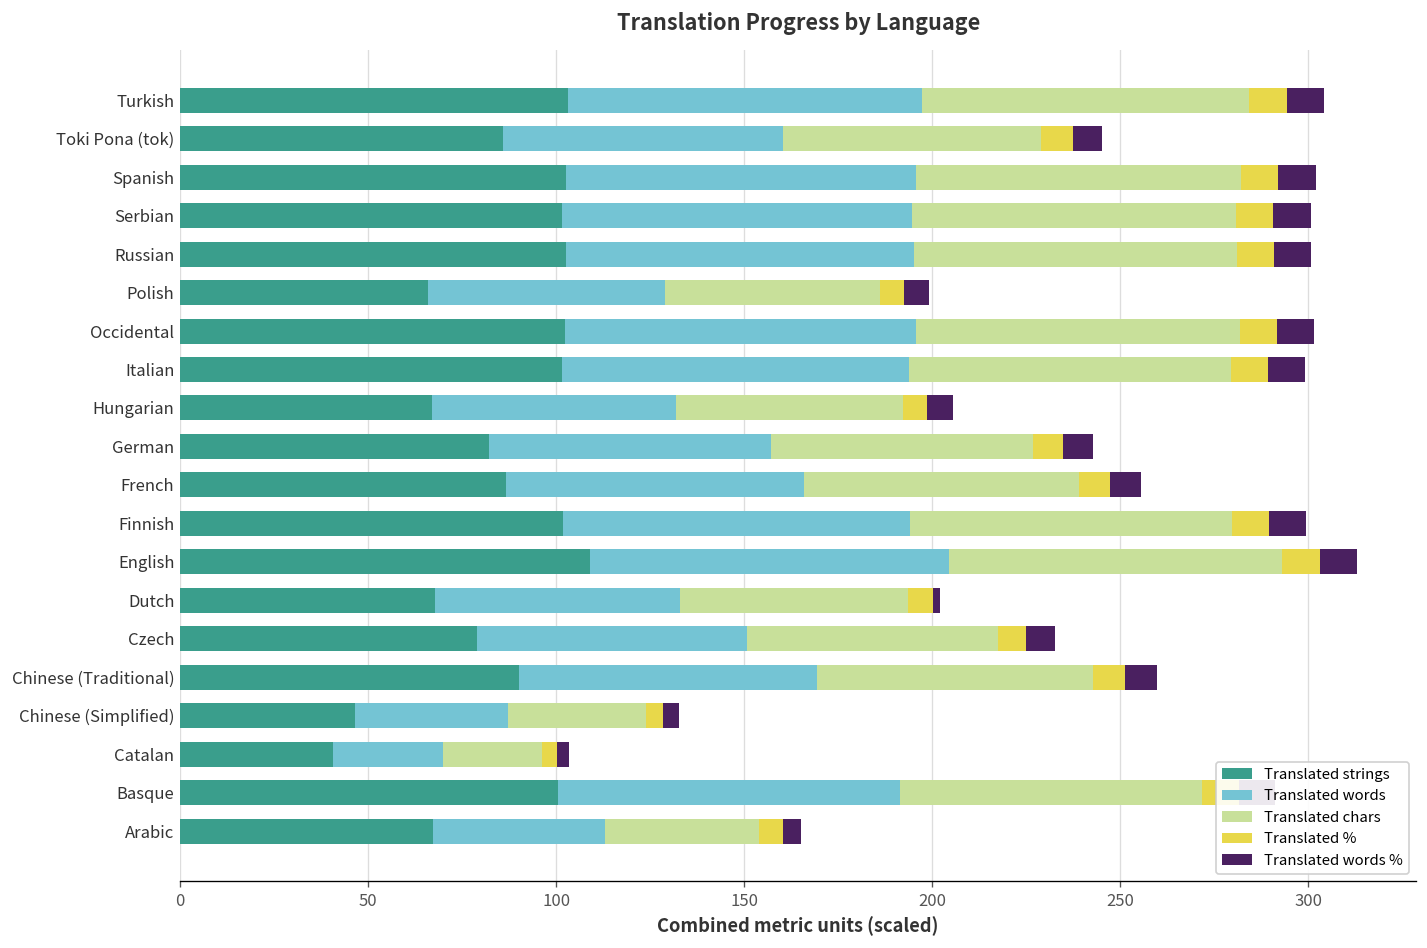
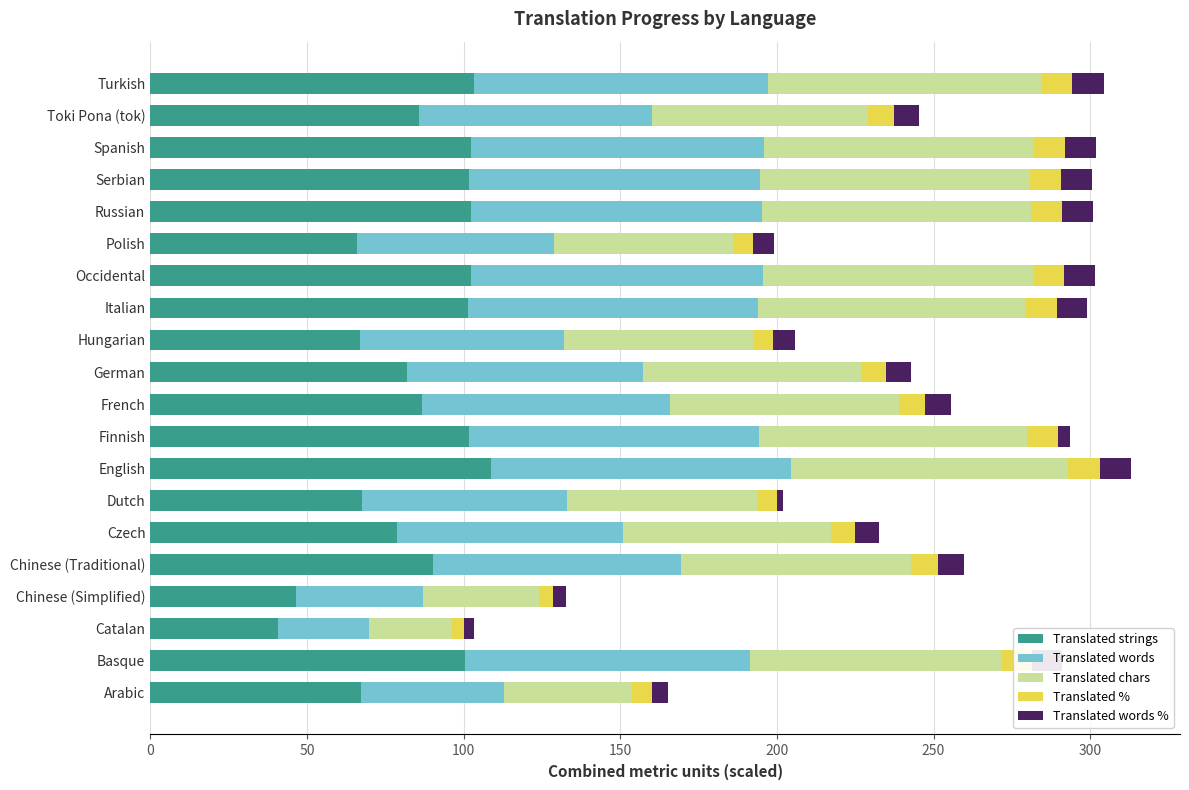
  {
    "Translated strings": {
      "Turkish": 103,
      "Toki Pona (tok)": 86,
      "Spanish": 103,
      "Serbian": 102,
      "Russian": 103,
      "Polish": 66,
      "Occidental": 102,
      "Italian": 102,
      "Hungarian": 67,
      "German": 82,
      "French": 87,
      "Finnish": 102,
      "English": 109,
      "Dutch": 68,
      "Czech": 79,
      "Chinese (Traditional)": 90,
      "Chinese (Simplified)": 47,
      "Catalan": 41,
      "Basque": 100,
      "Arabic": 67
    },
    "Translated words": {
      "Turkish": 94,
      "Toki Pona (tok)": 74,
      "Spanish": 93,
      "Serbian": 93,
      "Russian": 93,
      "Polish": 63,
      "Occidental": 93,
      "Italian": 92,
      "Hungarian": 65,
      "German": 75,
      "French": 79,
      "Finnish": 92,
      "English": 96,
      "Dutch": 65,
      "Czech": 72,
      "Chinese (Traditional)": 79,
      "Chinese (Simplified)": 41,
      "Catalan": 29,
      "Basque": 91,
      "Arabic": 46
    },
    "Translated chars": {
      "Turkish": 87,
      "Toki Pona (tok)": 69,
      "Spanish": 86,
      "Serbian": 86,
      "Russian": 86,
      "Polish": 57,
      "Occidental": 86,
      "Italian": 86,
      "Hungarian": 60,
      "German": 70,
      "French": 73,
      "Finnish": 86,
      "English": 89,
      "Dutch": 61,
      "Czech": 67,
      "Chinese (Traditional)": 73,
      "Chinese (Simplified)": 37,
      "Catalan": 26,
      "Basque": 80,
      "Arabic": 41
    },
    "Translated %": {
      "Turkish": 10,
      "Toki Pona (tok)": 8,
      "Spanish": 10,
      "Serbian": 10,
      "Russian": 10,
      "Polish": 6,
      "Occidental": 10,
      "Italian": 10,
      "Hungarian": 6,
      "German": 8,
      "French": 8,
      "Finnish": 10,
      "English": 10,
      "Dutch": 7,
      "Czech": 8,
      "Chinese (Traditional)": 9,
      "Chinese (Simplified)": 4,
      "Catalan": 4,
      "Arabic": 7
    },
    "Translated words %": {
      "Turkish": 10,
      "Toki Pona (tok)": 8,
      "Spanish": 10,
      "Serbian": 10,
      "Russian": 10,
      "Polish": 7,
      "Occidental": 10,
      "Italian": 10,
      "Hungarian": 7,
      "German": 8,
      "French": 8,
-     "Finnish": 10,
+     "Finnish": 4,
      "English": 10,
      "Dutch": 2,
      "Czech": 8,
      "Chinese (Traditional)": 8,
      "Chinese (Simplified)": 4,
      "Catalan": 3,
      "Arabic": 5
    }
  }
